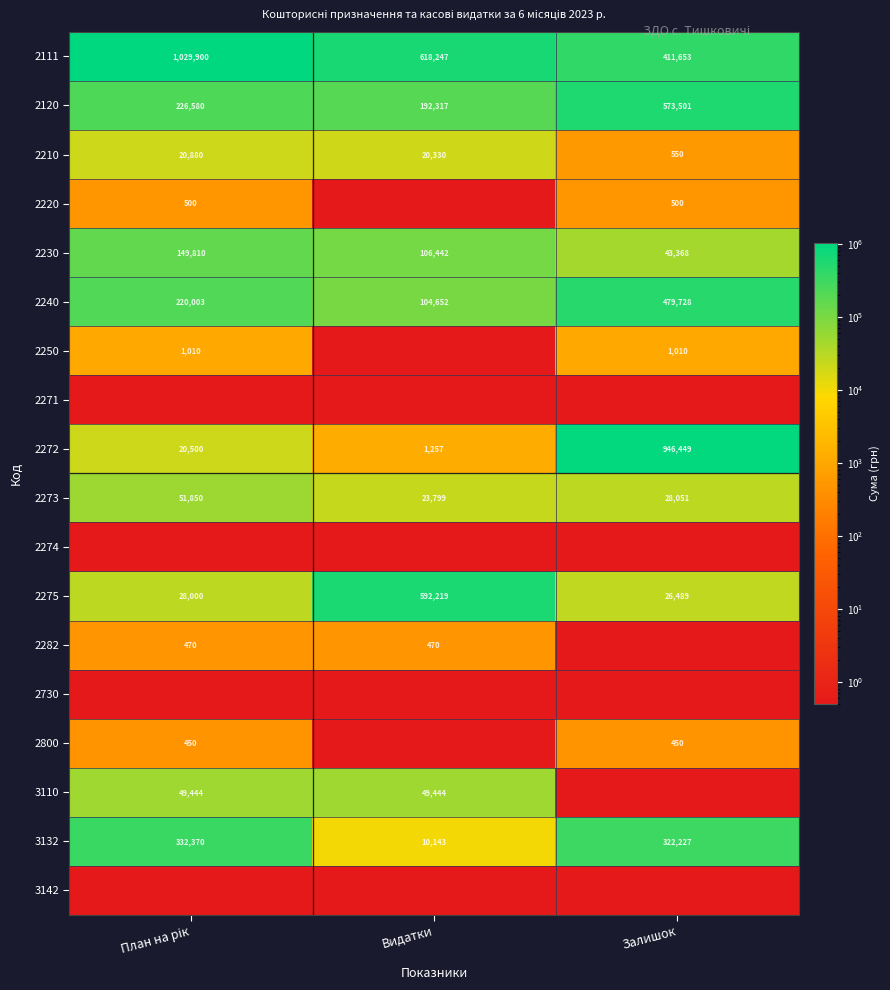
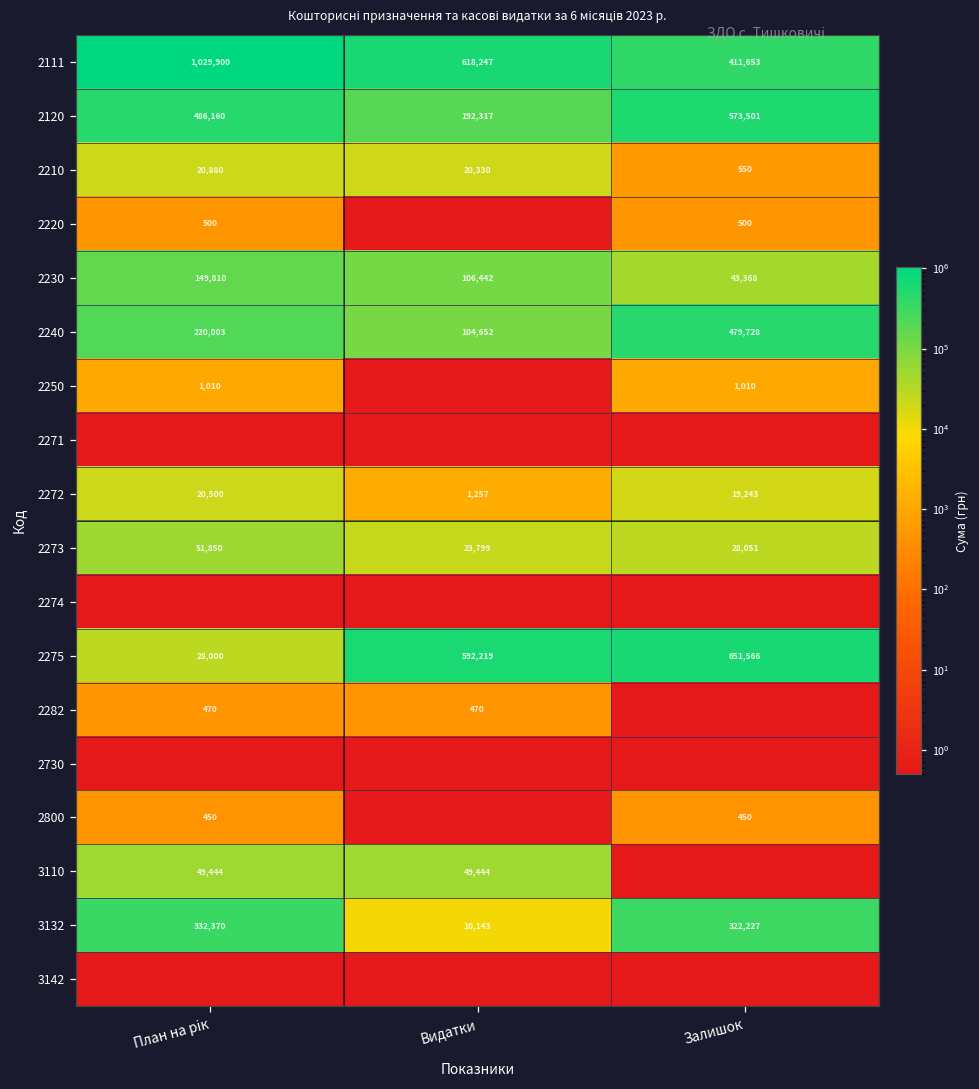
  {
    "2111": {
      "План на рік": "1,029,900",
      "Видатки": "618,247",
      "Залишок": "411,653"
    },
    "2120": {
-     "План на рік": "226,580",
+     "План на рік": "486,160",
      "Видатки": "192,317",
      "Залишок": "573,501"
    },
    "2210": {
      "План на рік": "20,880",
      "Видатки": "20,330",
      "Залишок": "550"
    },
    "2220": {
      "План на рік": "500",
      "Залишок": "500"
    },
    "2230": {
      "План на рік": "149,810",
      "Видатки": "106,442",
      "Залишок": "43,368"
    },
    "2240": {
      "План на рік": "220,003",
      "Видатки": "104,652",
      "Залишок": "479,728"
    },
    "2250": {
      "План на рік": "1,010",
      "Залишок": "1,010"
    },
    "2272": {
      "План на рік": "20,500",
      "Видатки": "1,257",
-     "Залишок": "946,449"
+     "Залишок": "19,243"
    },
    "2273": {
      "План на рік": "51,850",
      "Видатки": "23,799",
      "Залишок": "28,051"
    },
    "2275": {
      "План на рік": "28,000",
      "Видатки": "592,219",
-     "Залишок": "26,489"
+     "Залишок": "651,566"
    },
    "2282": {
      "План на рік": "470",
      "Видатки": "470"
    },
    "2800": {
      "План на рік": "450",
      "Залишок": "450"
    },
    "3110": {
      "План на рік": "49,444",
      "Видатки": "49,444"
    },
    "3132": {
      "План на рік": "332,370",
      "Видатки": "10,143",
      "Залишок": "322,227"
    }
  }
